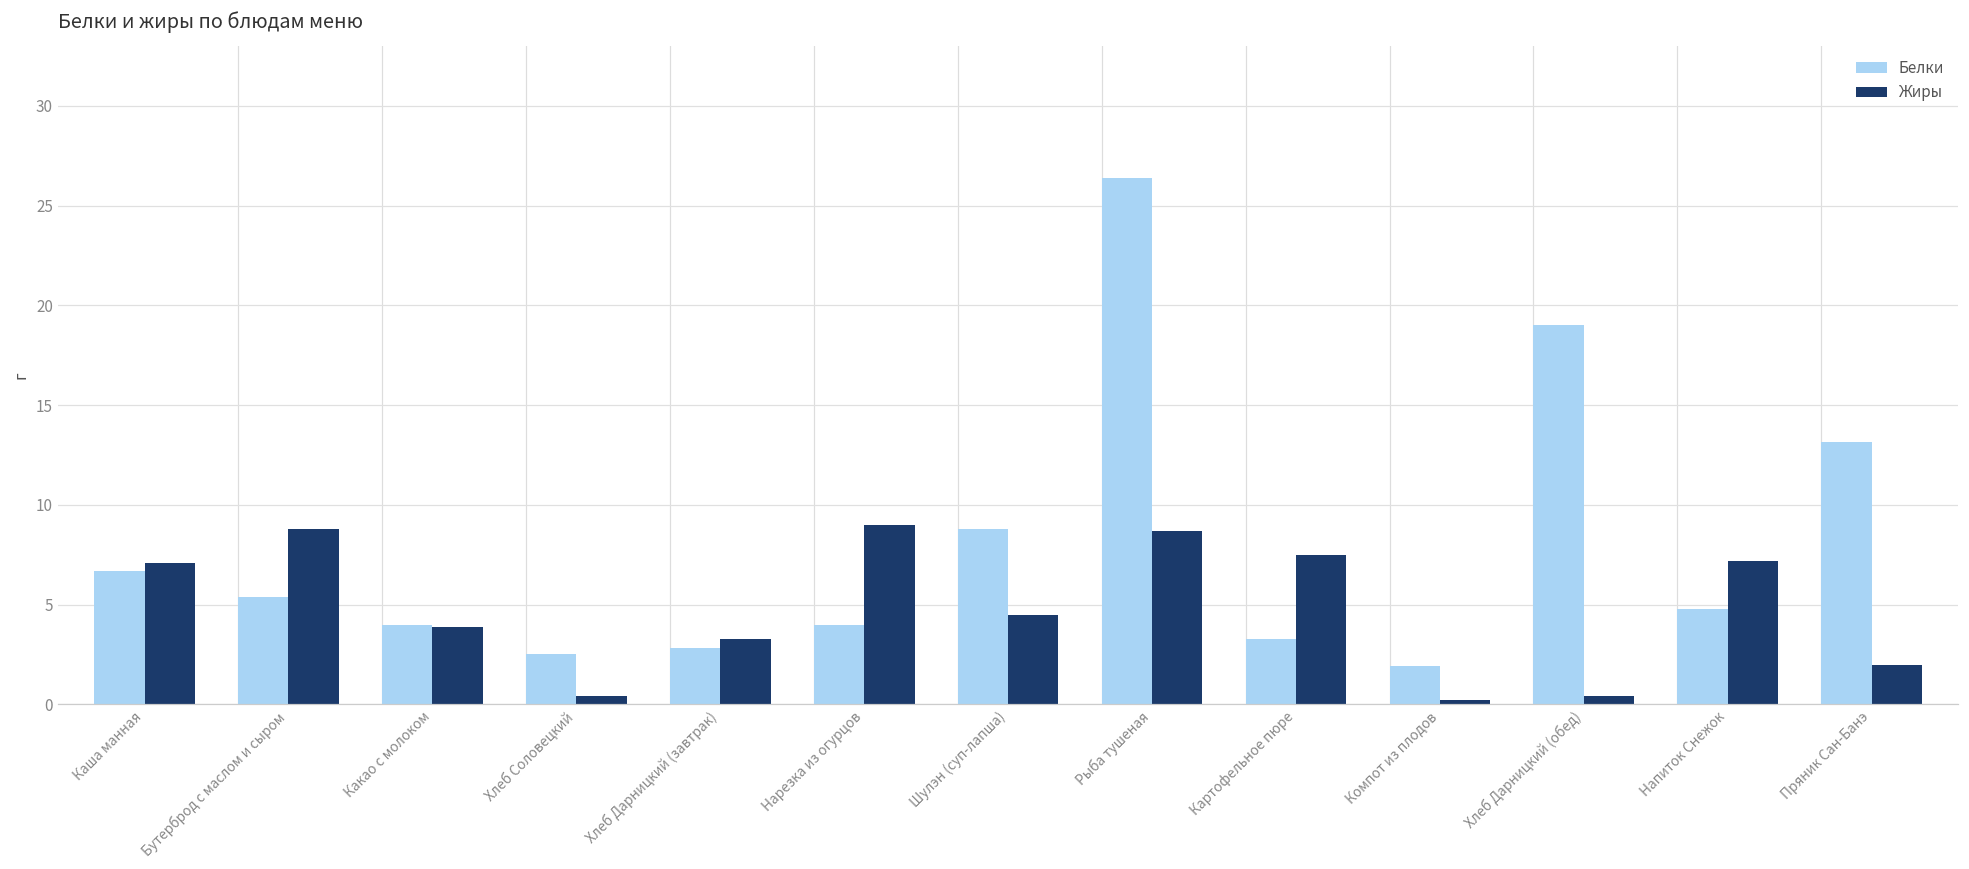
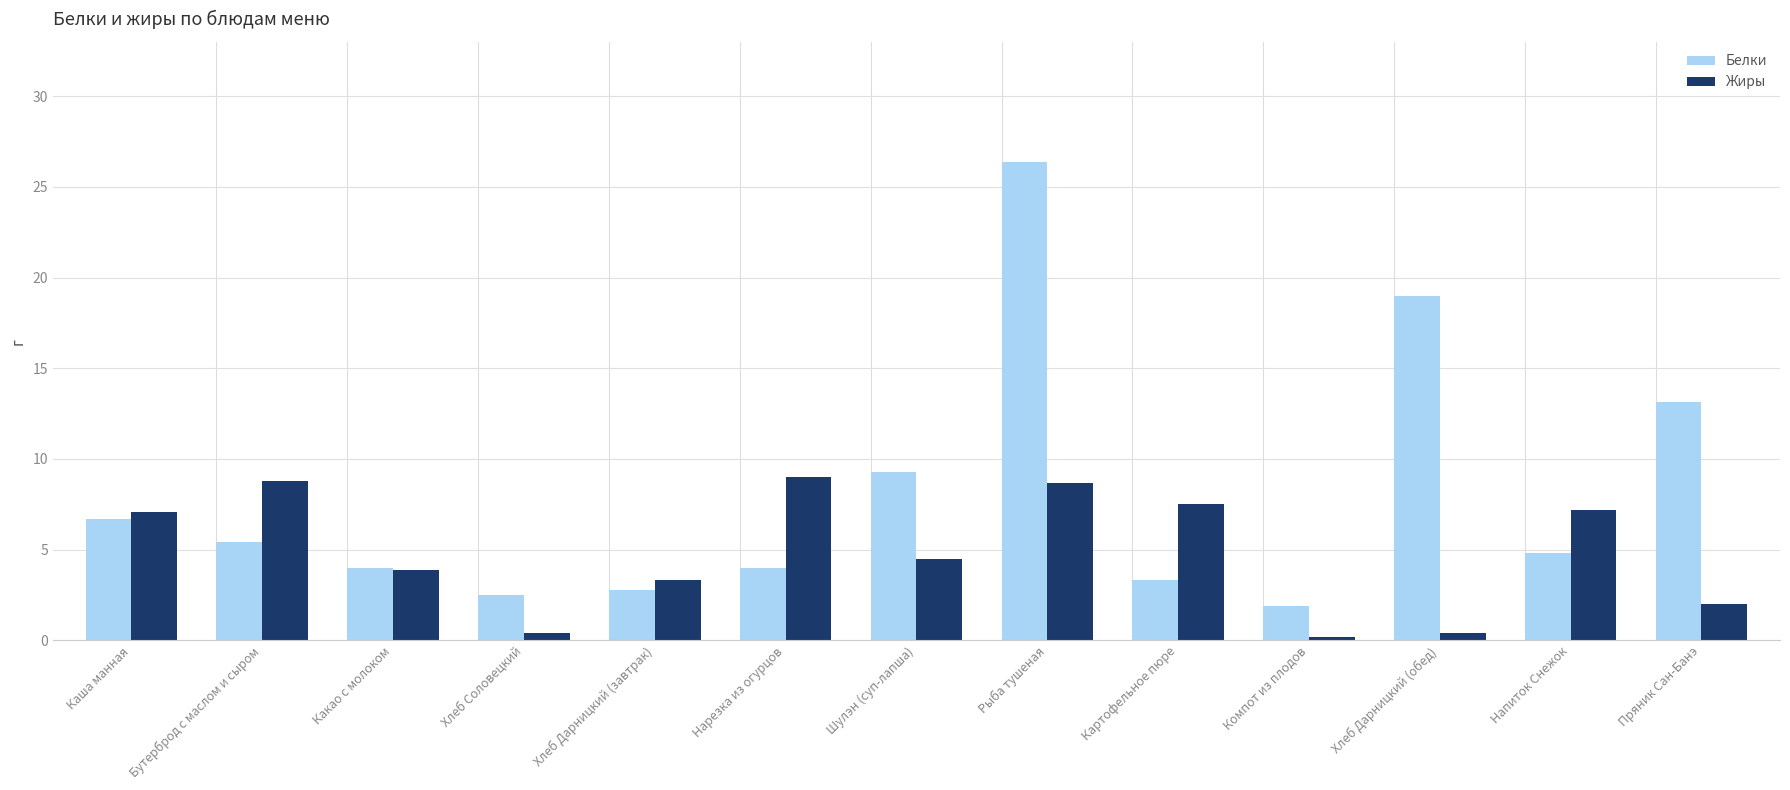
  {
    "Белки": {
      "Каша манная": 6.7,
      "Бутерброд с маслом и сыром": 5.4,
      "Какао с молоком": 4.0,
      "Хлеб Соловецкий": 2.5,
      "Хлеб Дарницкий (завтрак)": 2.8,
      "Нарезка из огурцов": 4.0,
-     "Шулэн (суп-лапша)": 8.8,
+     "Шулэн (суп-лапша)": 9.3,
      "Рыба тушеная": 26.4,
      "Картофельное пюре": 3.3,
      "Компот из плодов": 1.9,
      "Хлеб Дарницкий (обед)": 19.0,
      "Напиток Снежок": 4.8,
      "Пряник Сан-Банэ": 13.1
    },
    "Жиры": {
      "Каша манная": 7.1,
      "Бутерброд с маслом и сыром": 8.8,
      "Какао с молоком": 3.9,
      "Хлеб Соловецкий": 0.4,
      "Хлеб Дарницкий (завтрак)": 3.3,
      "Нарезка из огурцов": 9.0,
      "Шулэн (суп-лапша)": 4.5,
      "Рыба тушеная": 8.7,
      "Картофельное пюре": 7.5,
      "Компот из плодов": 0.2,
      "Хлеб Дарницкий (обед)": 0.4,
      "Напиток Снежок": 7.2,
      "Пряник Сан-Банэ": 2.0
    }
  }
